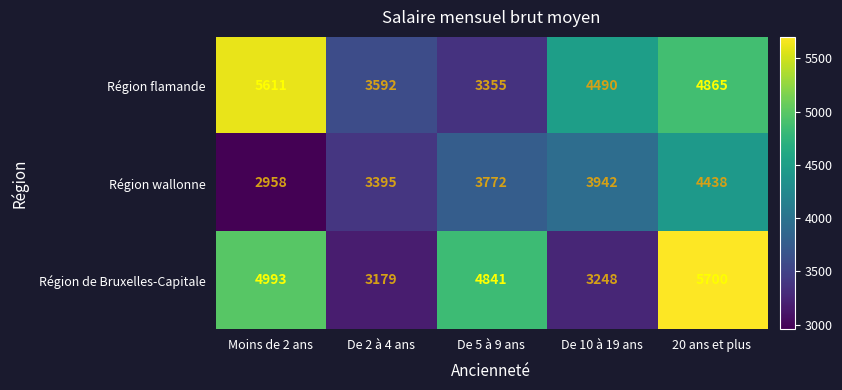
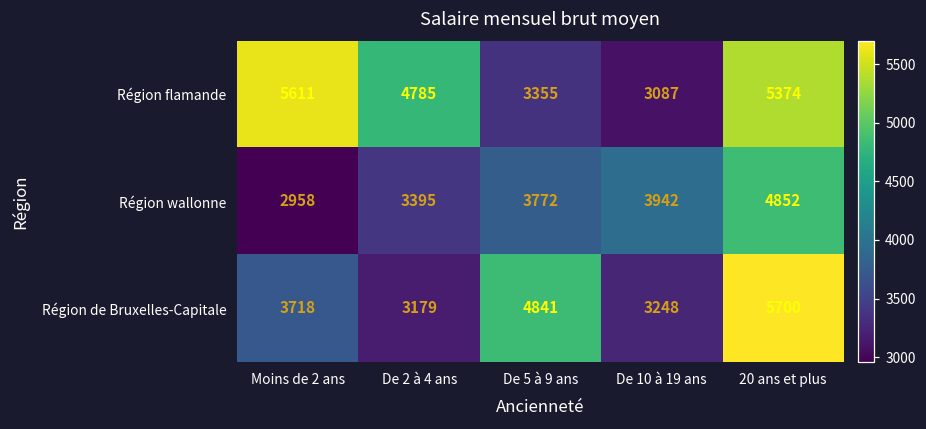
  {
    "Région flamande": {
-     "De 2 à 4 ans": 3592,
+     "De 2 à 4 ans": 4785,
      "De 5 à 9 ans": 3355,
-     "De 10 à 19 ans": 4490,
-     "20 ans et plus": 4865
+     "De 10 à 19 ans": 3087,
+     "20 ans et plus": 5374
    },
    "Région wallonne": {
      "Moins de 2 ans": 2958,
      "De 2 à 4 ans": 3395,
      "De 5 à 9 ans": 3772,
      "De 10 à 19 ans": 3942,
-     "20 ans et plus": 4438
+     "20 ans et plus": 4852
    },
    "Région de Bruxelles-Capitale": {
-     "Moins de 2 ans": 4993,
+     "Moins de 2 ans": 3718,
      "De 2 à 4 ans": 3179,
      "De 5 à 9 ans": 4841,
      "De 10 à 19 ans": 3248
    }
  }
